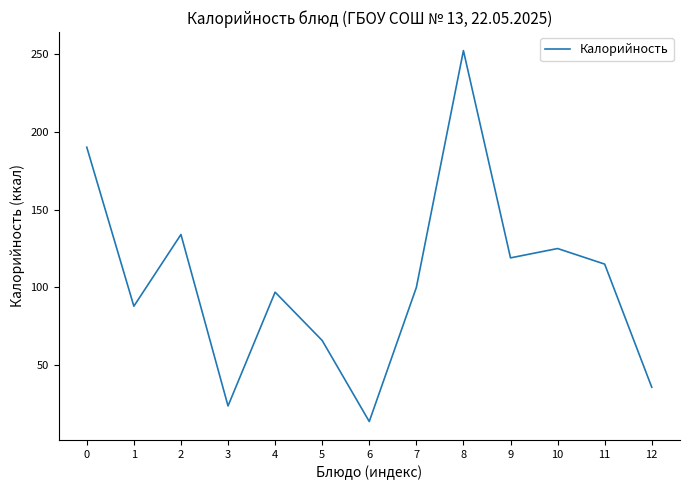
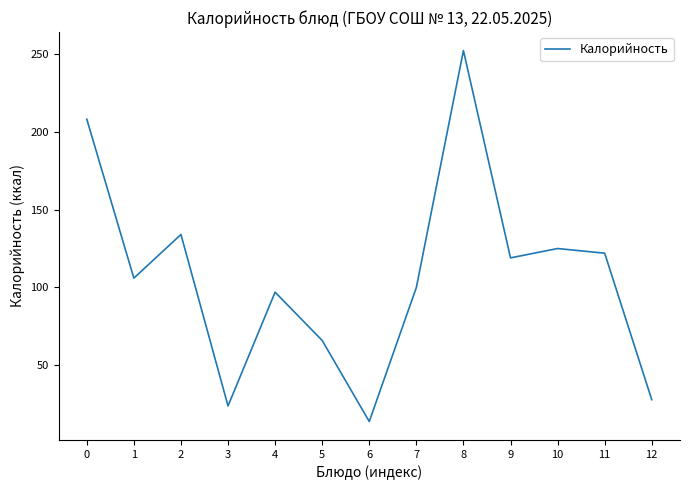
  {
-   "0": 190,
-   "1": 88,
+   "0": 208,
+   "1": 106,
    "2": 134,
    "3": 24,
    "4": 97,
    "5": 66,
    "6": 14,
    "7": 100,
    "8": 252,
    "9": 119,
    "10": 125,
-   "11": 115,
-   "12": 36
+   "11": 122,
+   "12": 28
  }
